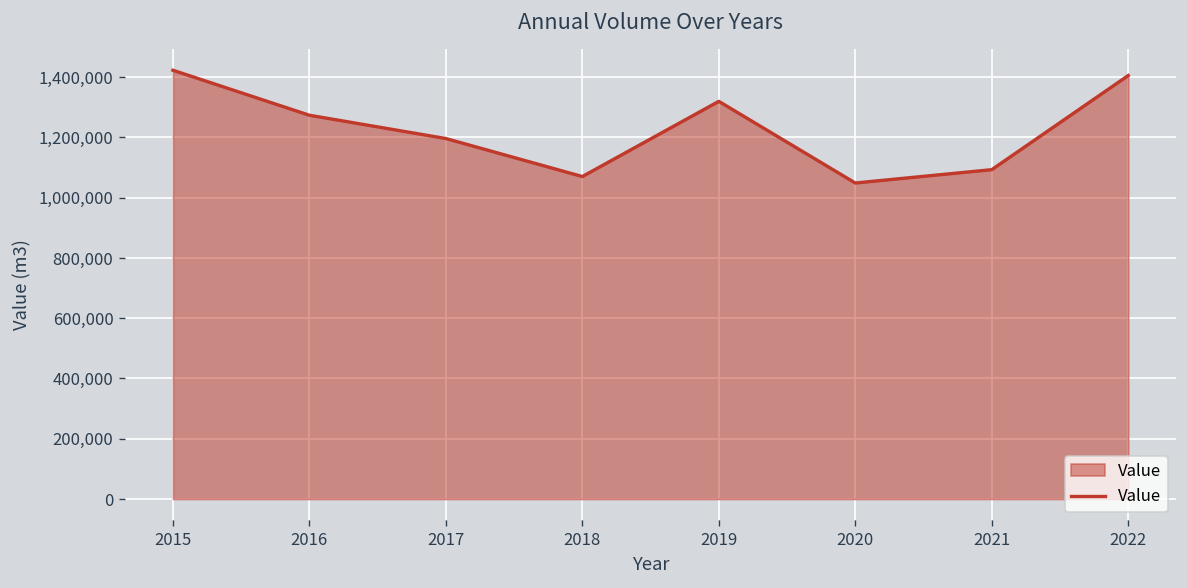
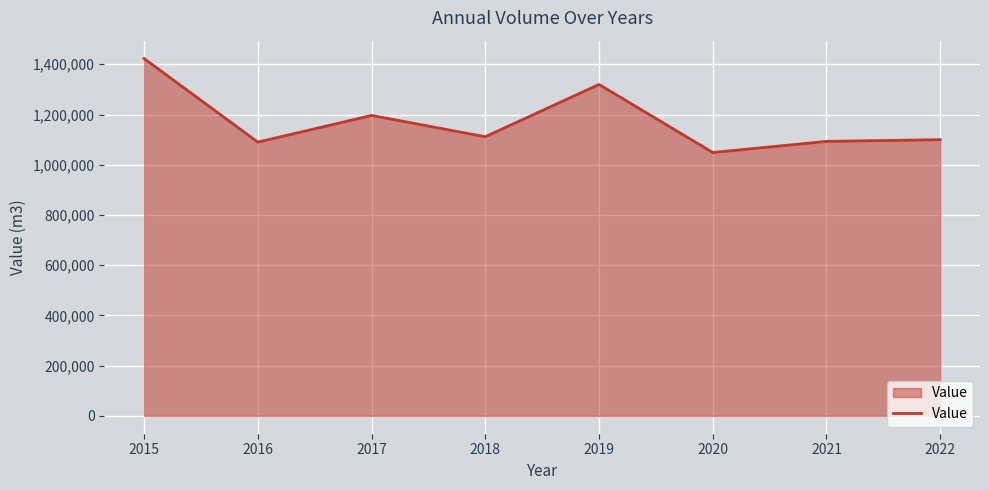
  {
    "2015": "1,420,000",
-   "2016": "1,270,000",
+   "2016": "1,090,000",
    "2017": "1,200,000",
-   "2018": "1,070,000",
+   "2018": "1,110,000",
    "2019": "1,320,000",
    "2020": "1,050,000",
    "2021": "1,090,000",
-   "2022": "1,410,000"
+   "2022": "1,100,000"
  }
